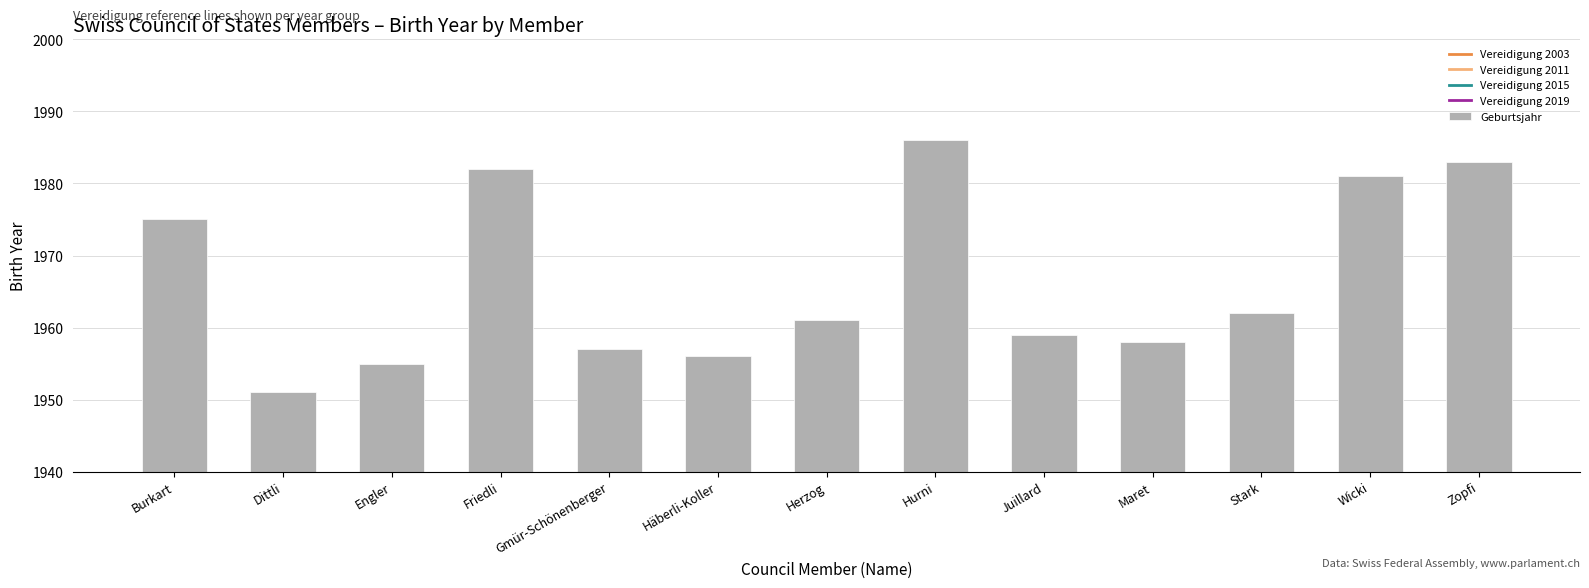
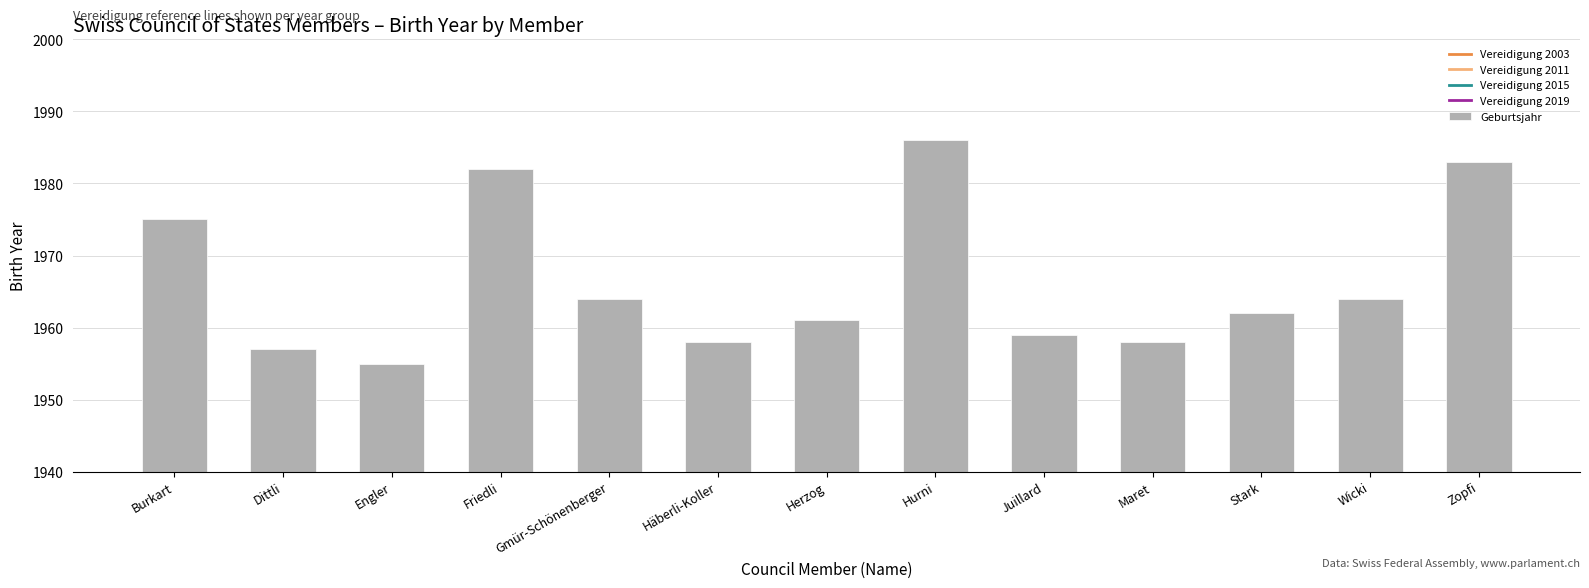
  {
    "Burkart": 1975,
-   "Dittli": 1951,
+   "Dittli": 1957,
    "Engler": 1955,
    "Friedli": 1982,
-   "Gmür-Schönenberger": 1957,
-   "Häberli-Koller": 1956,
+   "Gmür-Schönenberger": 1964,
+   "Häberli-Koller": 1958,
    "Herzog": 1961,
    "Hurni": 1986,
    "Juillard": 1959,
    "Maret": 1958,
    "Stark": 1962,
-   "Wicki": 1981,
+   "Wicki": 1964,
    "Zopfi": 1983
  }
